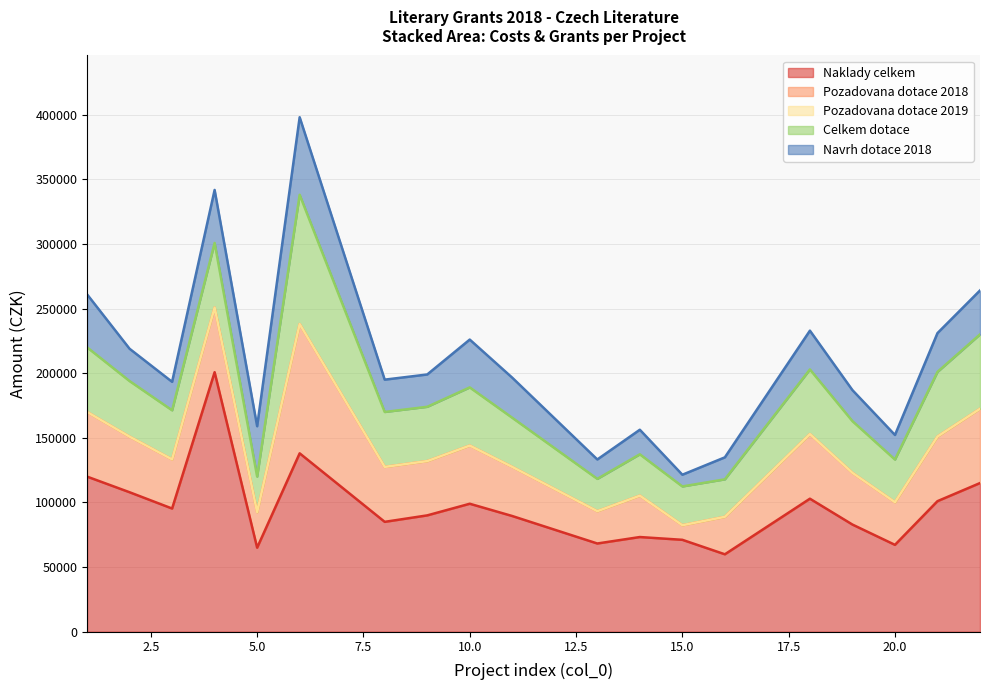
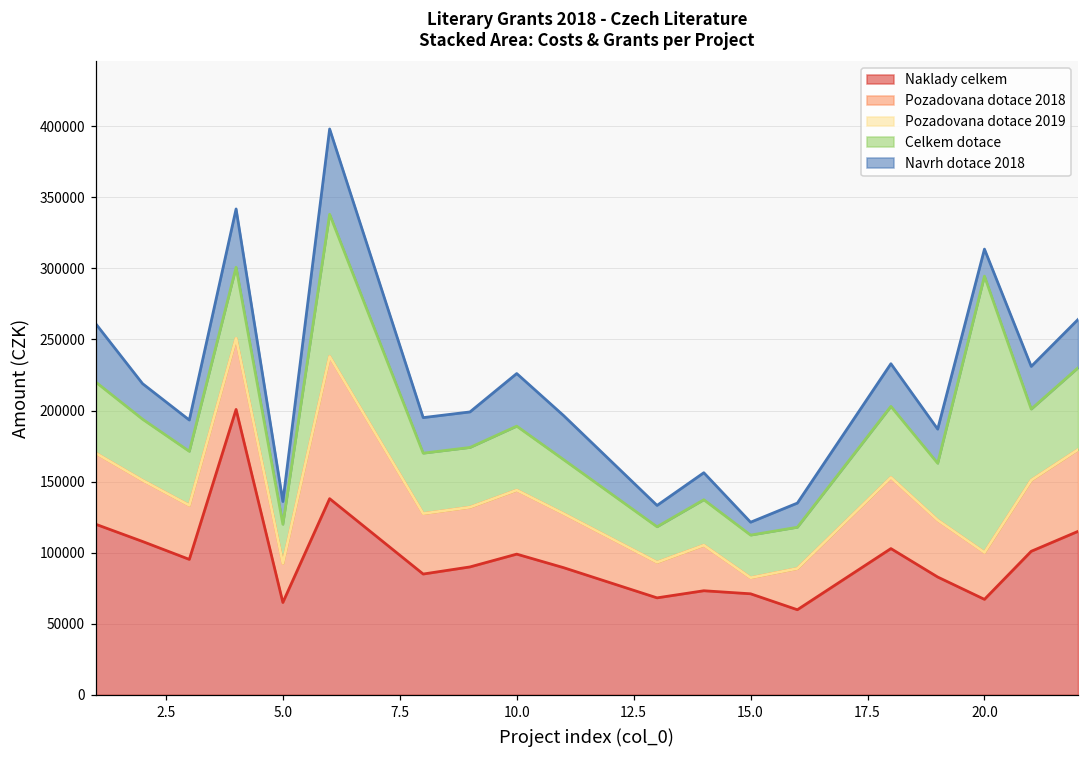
  {
    "Naklady celkem": {
      "5.0": 65000,
      "10.0": 99000,
      "15.0": 71000,
      "20.0": 67000
    },
    "Celkem dotace": {
      "5.0": 28000,
      "10.0": 45000,
      "15.0": 30000,
-     "20.0": 33000
+     "20.0": 194000
    },
    "Navrh dotace 2018": {
-     "5.0": 39000,
+     "5.0": 16000,
      "10.0": 37000,
      "15.0": 9000,
      "20.0": 19000
    }
  }
